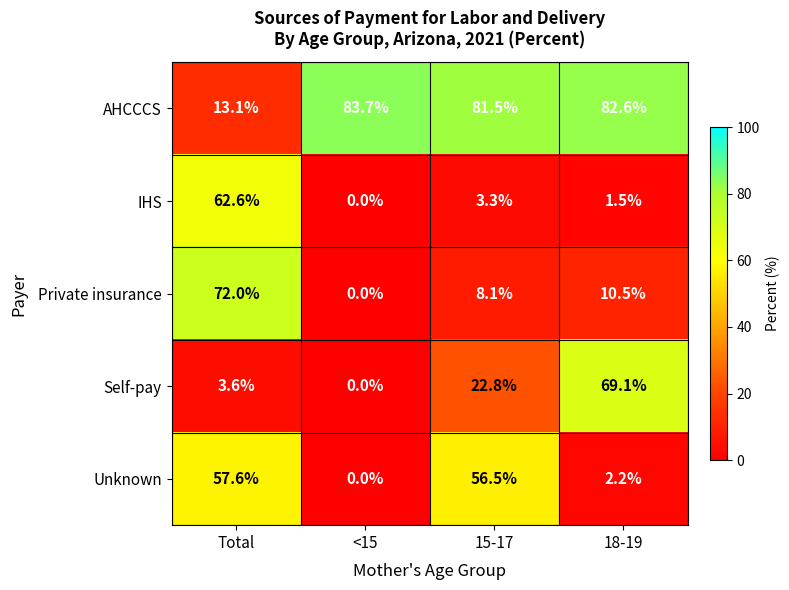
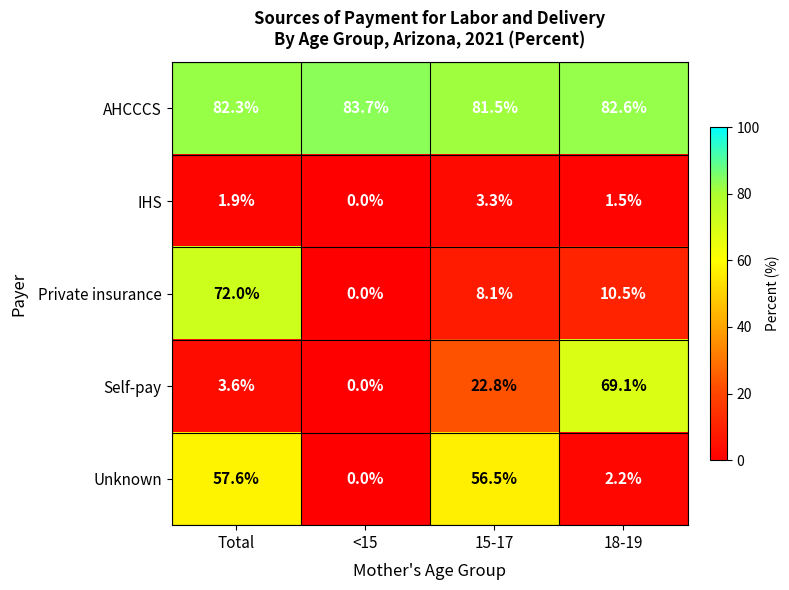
  {
    "AHCCCS": {
-     "Total": "13.1%",
+     "Total": "82.3%",
      "<15": "83.7%",
      "15-17": "81.5%",
      "18-19": "82.6%"
    },
    "IHS": {
-     "Total": "62.6%",
+     "Total": "1.9%",
      "<15": "0.0%",
      "15-17": "3.3%",
      "18-19": "1.5%"
    },
    "Private insurance": {
      "Total": "72.0%",
      "<15": "0.0%",
      "15-17": "8.1%",
      "18-19": "10.5%"
    },
    "Self-pay": {
      "Total": "3.6%",
      "<15": "0.0%",
      "15-17": "22.8%",
      "18-19": "69.1%"
    },
    "Unknown": {
      "Total": "57.6%",
      "<15": "0.0%",
      "15-17": "56.5%",
      "18-19": "2.2%"
    }
  }
